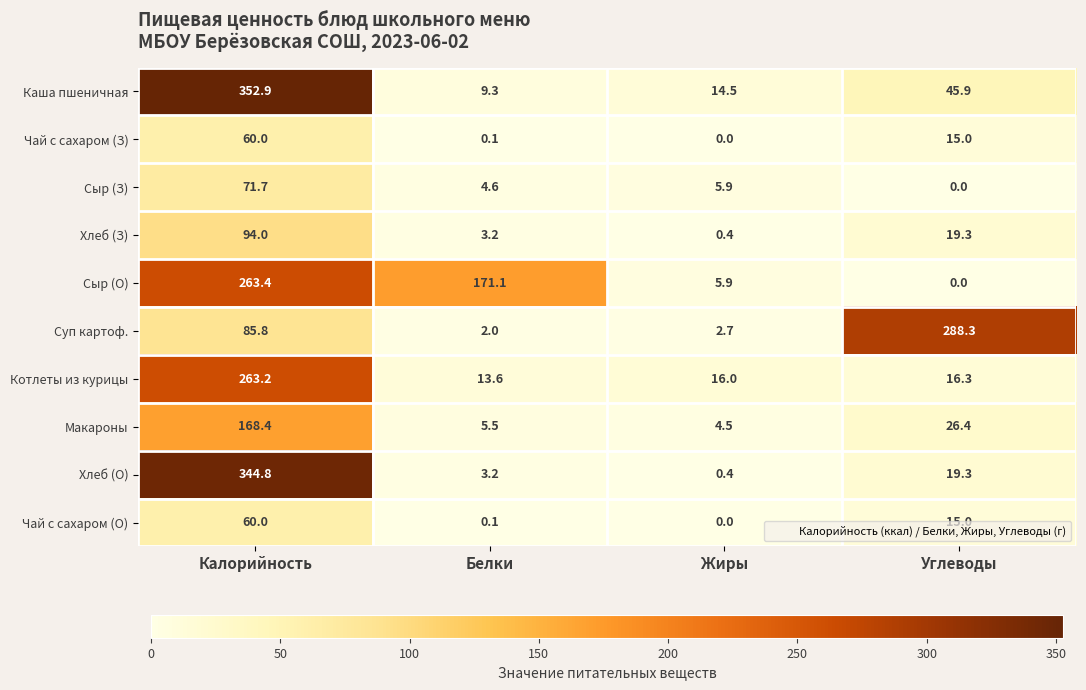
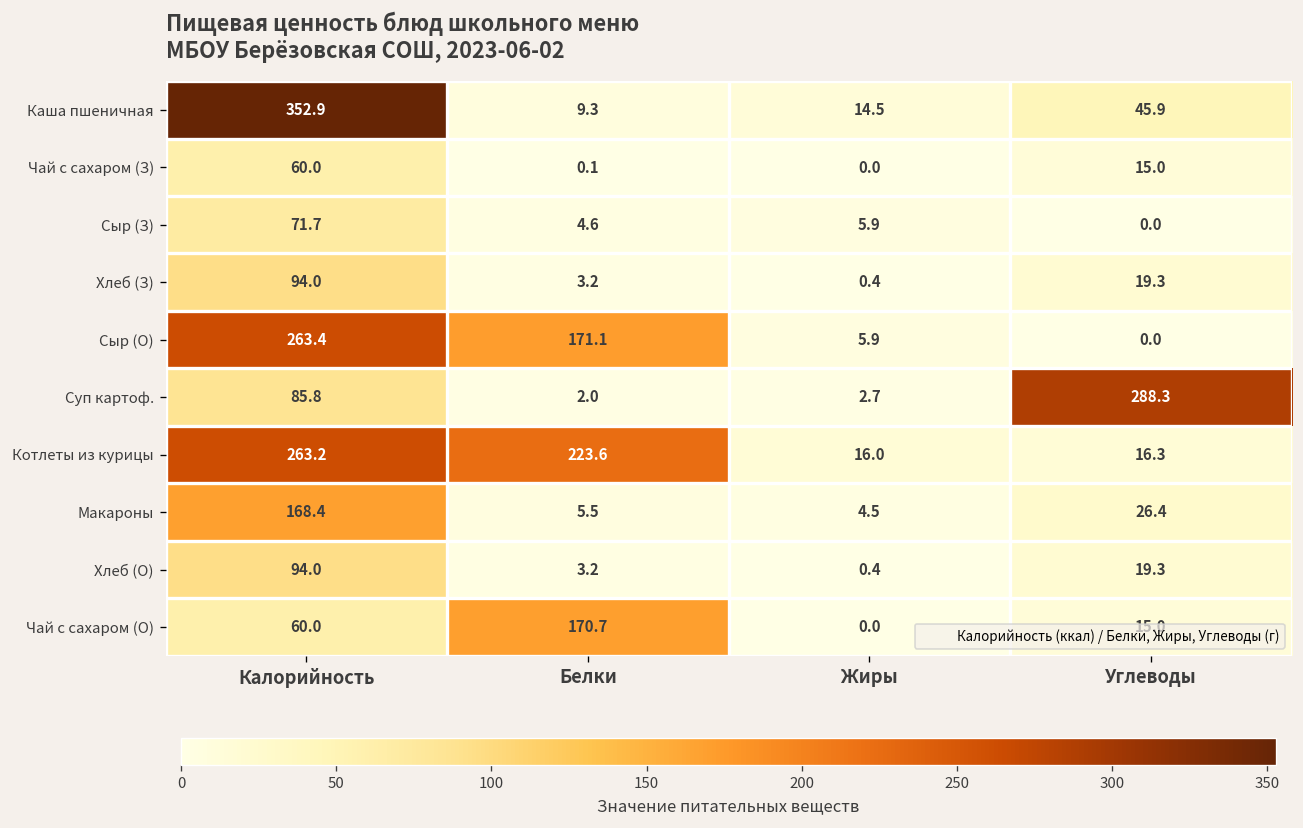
  {
    "Каша пшеничная": {
      "Белки": 9.3,
      "Жиры": 14.5,
      "Углеводы": 45.9
    },
    "Чай с сахаром (З)": {
      "Калорийность": 60.0,
      "Белки": 0.1,
      "Жиры": 0.0,
      "Углеводы": 15.0
    },
    "Сыр (З)": {
      "Калорийность": 71.7,
      "Белки": 4.6,
      "Жиры": 5.9,
      "Углеводы": 0.0
    },
    "Хлеб (З)": {
      "Калорийность": 94.0,
      "Белки": 3.2,
      "Жиры": 0.4,
      "Углеводы": 19.3
    },
    "Сыр (О)": {
      "Калорийность": 263.4,
      "Белки": 171.1,
      "Жиры": 5.9,
      "Углеводы": 0.0
    },
    "Суп картоф.": {
      "Калорийность": 85.8,
      "Белки": 2.0,
      "Жиры": 2.7,
      "Углеводы": 288.3
    },
    "Котлеты из курицы": {
      "Калорийность": 263.2,
-     "Белки": 13.6,
+     "Белки": 223.6,
      "Жиры": 16.0,
      "Углеводы": 16.3
    },
    "Макароны": {
      "Калорийность": 168.4,
      "Белки": 5.5,
      "Жиры": 4.5,
      "Углеводы": 26.4
    },
    "Хлеб (О)": {
-     "Калорийность": 344.8,
+     "Калорийность": 94.0,
      "Белки": 3.2,
      "Жиры": 0.4,
      "Углеводы": 19.3
    },
    "Чай с сахаром (О)": {
      "Калорийность": 60.0,
-     "Белки": 0.1,
+     "Белки": 170.7,
      "Жиры": 0.0
    }
  }
